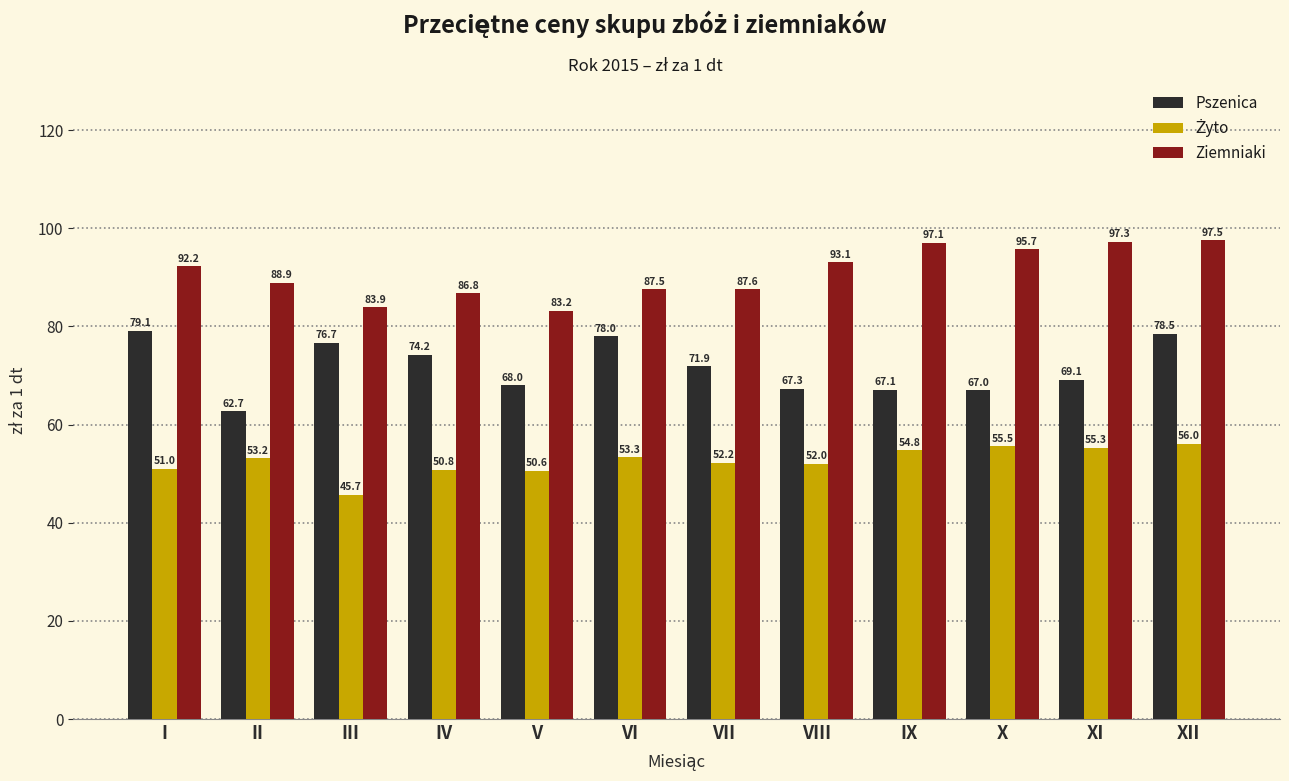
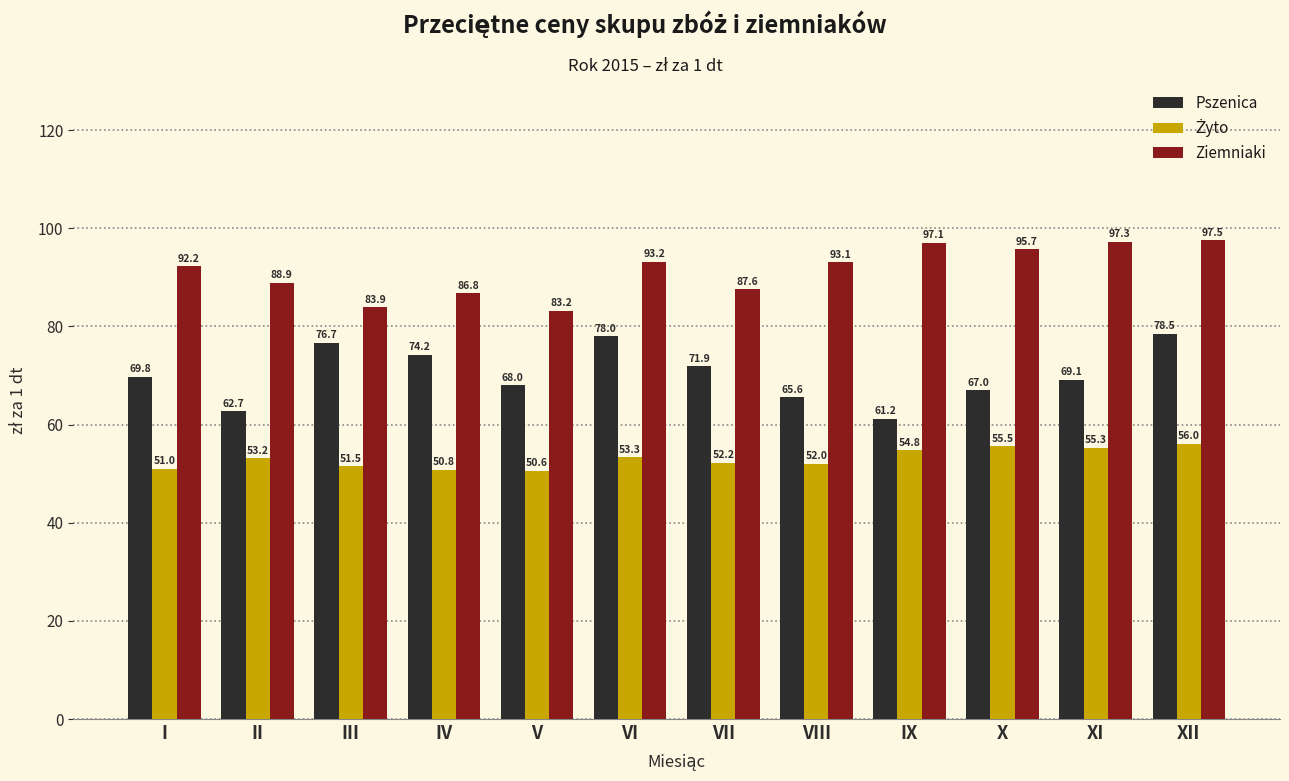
  {
    "Pszenica": {
-     "I": 79.1,
+     "I": 69.8,
      "II": 62.7,
      "III": 76.7,
      "IV": 74.2,
      "V": 68.0,
      "VI": 78.0,
      "VII": 71.9,
-     "VIII": 67.3,
-     "IX": 67.1,
+     "VIII": 65.6,
+     "IX": 61.2,
      "X": 67.0,
      "XI": 69.1,
      "XII": 78.5
    },
    "Żyto": {
      "I": 51.0,
      "II": 53.2,
-     "III": 45.7,
+     "III": 51.5,
      "IV": 50.8,
      "V": 50.6,
      "VI": 53.3,
      "VII": 52.2,
      "VIII": 52.0,
      "IX": 54.8,
      "X": 55.5,
      "XI": 55.3,
      "XII": 56.0
    },
    "Ziemniaki": {
      "I": 92.2,
      "II": 88.9,
      "III": 83.9,
      "IV": 86.8,
      "V": 83.2,
-     "VI": 87.5,
+     "VI": 93.2,
      "VII": 87.6,
      "VIII": 93.1,
      "IX": 97.1,
      "X": 95.7,
      "XI": 97.3,
      "XII": 97.5
    }
  }
